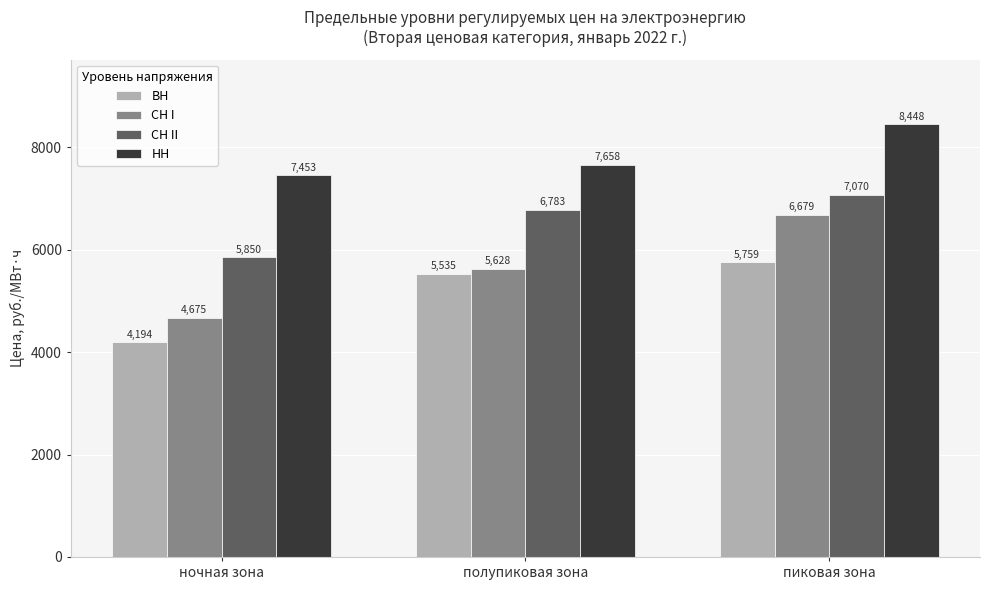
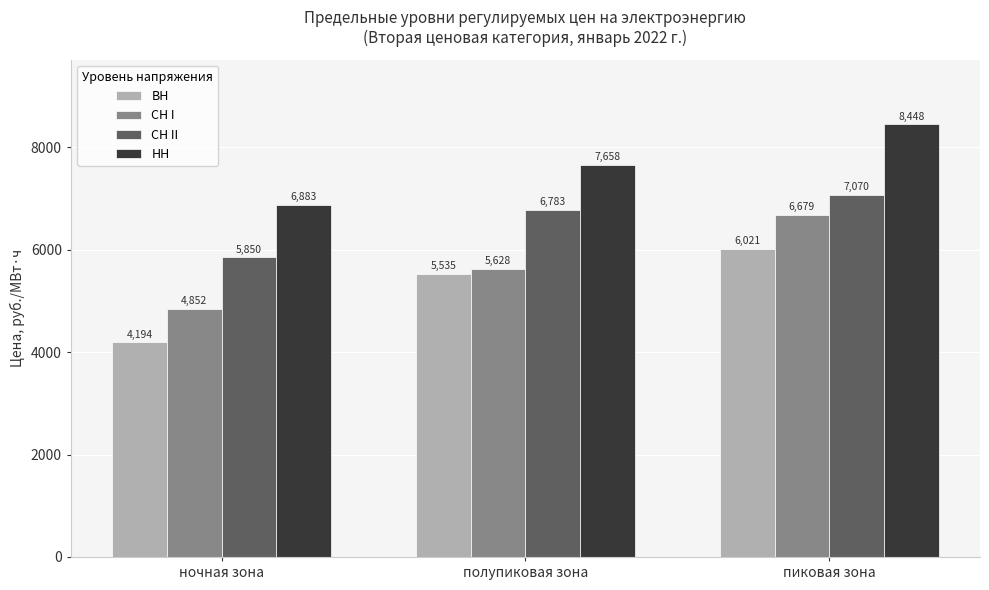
  {
    "ВН": {
      "ночная зона": "4,194",
      "полупиковая зона": "5,535",
-     "пиковая зона": "5,759"
+     "пиковая зона": "6,021"
    },
    "СН I": {
-     "ночная зона": "4,675",
+     "ночная зона": "4,852",
      "полупиковая зона": "5,628",
      "пиковая зона": "6,679"
    },
    "СН II": {
      "ночная зона": "5,850",
      "полупиковая зона": "6,783",
      "пиковая зона": "7,070"
    },
    "НН": {
-     "ночная зона": "7,453",
+     "ночная зона": "6,883",
      "полупиковая зона": "7,658",
      "пиковая зона": "8,448"
    }
  }
